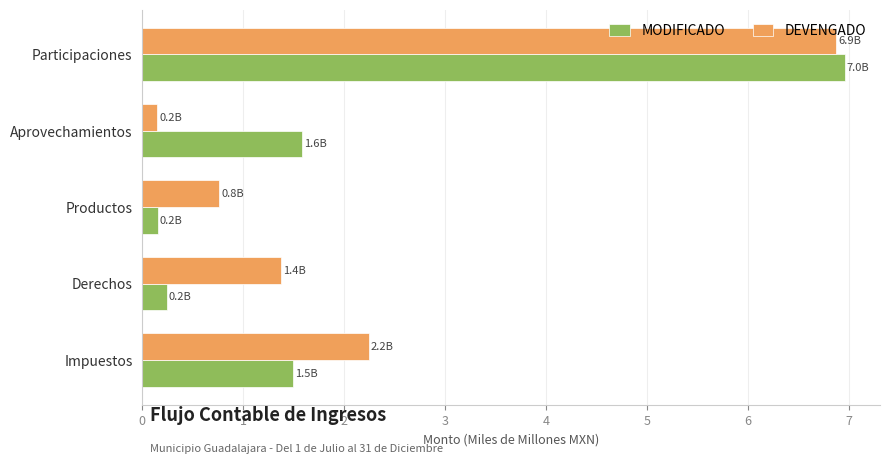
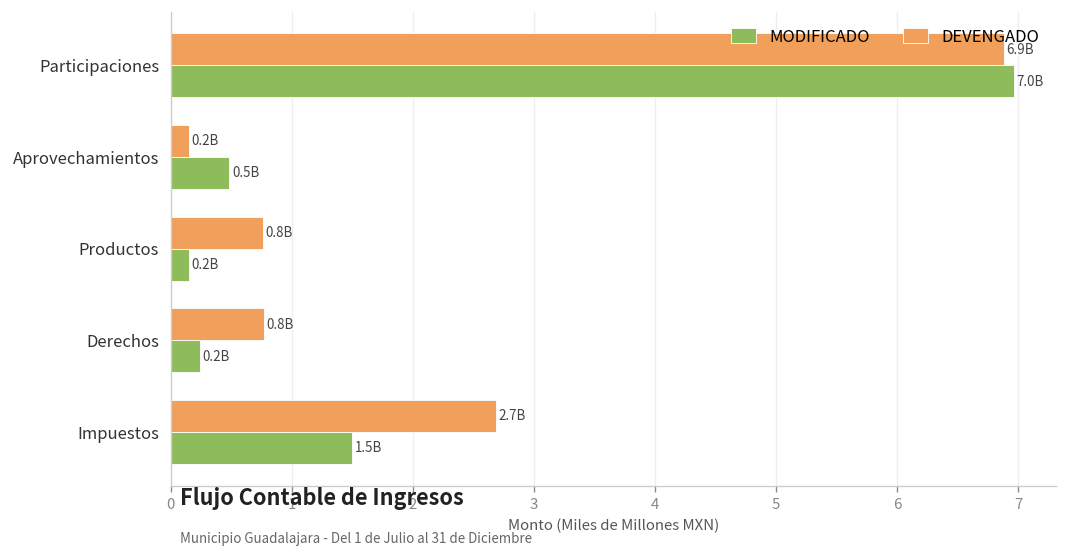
  {
    "MODIFICADO": {
      "Participaciones": "7.0B",
-     "Aprovechamientos": "1.6B",
+     "Aprovechamientos": "0.5B",
      "Productos": "0.2B",
      "Derechos": "0.2B",
      "Impuestos": "1.5B"
    },
    "DEVENGADO": {
      "Participaciones": "6.9B",
      "Aprovechamientos": "0.2B",
      "Productos": "0.8B",
-     "Derechos": "1.4B",
-     "Impuestos": "2.2B"
+     "Derechos": "0.8B",
+     "Impuestos": "2.7B"
    }
  }
